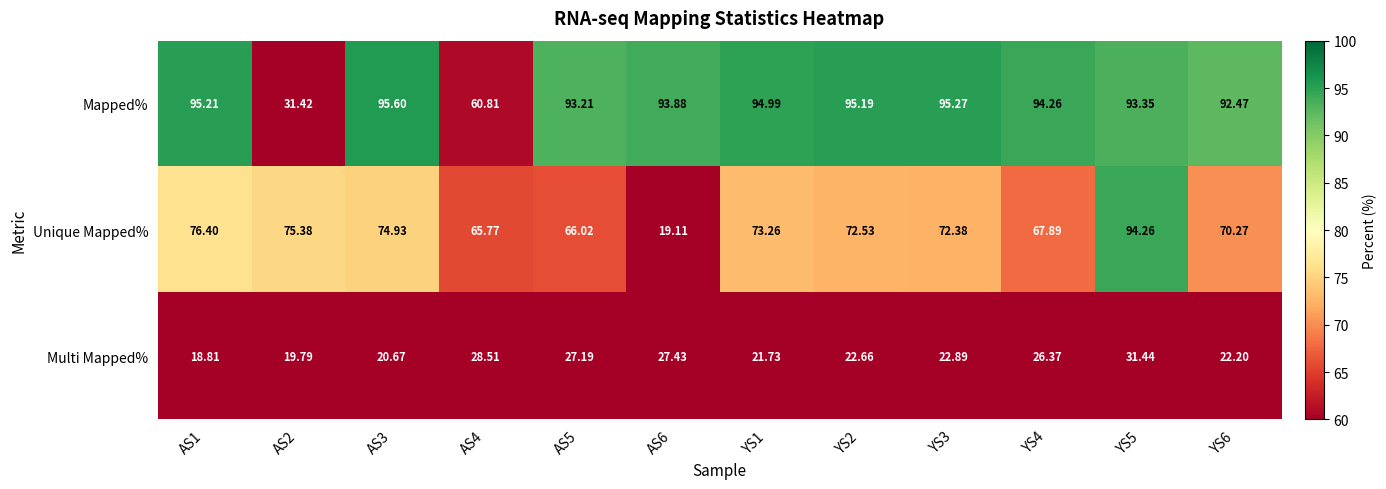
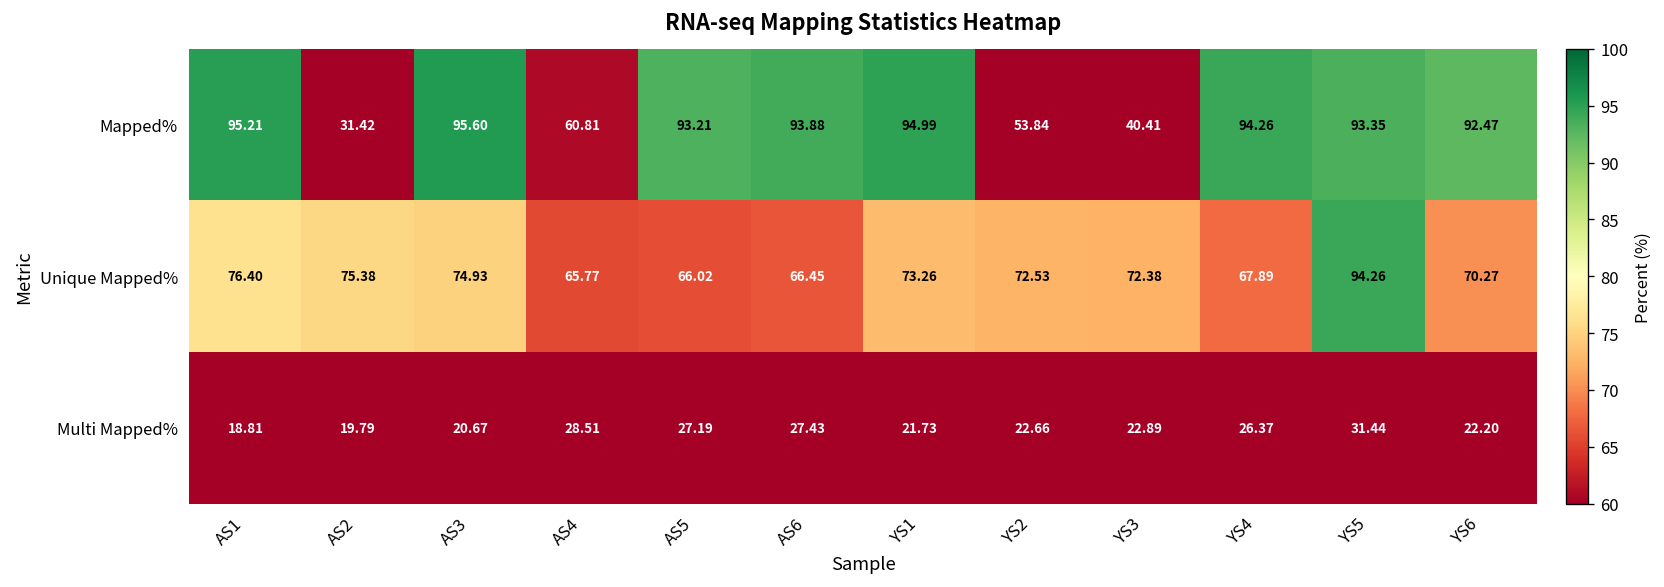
  {
    "Mapped%": {
      "AS1": 95.21,
      "AS2": 31.42,
      "AS3": 95.60,
      "AS4": 60.81,
      "AS5": 93.21,
      "AS6": 93.88,
      "YS1": 94.99,
-     "YS2": 95.19,
-     "YS3": 95.27,
+     "YS2": 53.84,
+     "YS3": 40.41,
      "YS4": 94.26,
      "YS5": 93.35,
      "YS6": 92.47
    },
    "Unique Mapped%": {
      "AS1": 76.40,
      "AS2": 75.38,
      "AS3": 74.93,
      "AS4": 65.77,
      "AS5": 66.02,
-     "AS6": 19.11,
+     "AS6": 66.45,
      "YS1": 73.26,
      "YS2": 72.53,
      "YS3": 72.38,
      "YS4": 67.89,
      "YS5": 94.26,
      "YS6": 70.27
    },
    "Multi Mapped%": {
      "AS1": 18.81,
      "AS2": 19.79,
      "AS3": 20.67,
      "AS4": 28.51,
      "AS5": 27.19,
      "AS6": 27.43,
      "YS1": 21.73,
      "YS2": 22.66,
      "YS3": 22.89,
      "YS4": 26.37,
      "YS5": 31.44,
      "YS6": 22.20
    }
  }
